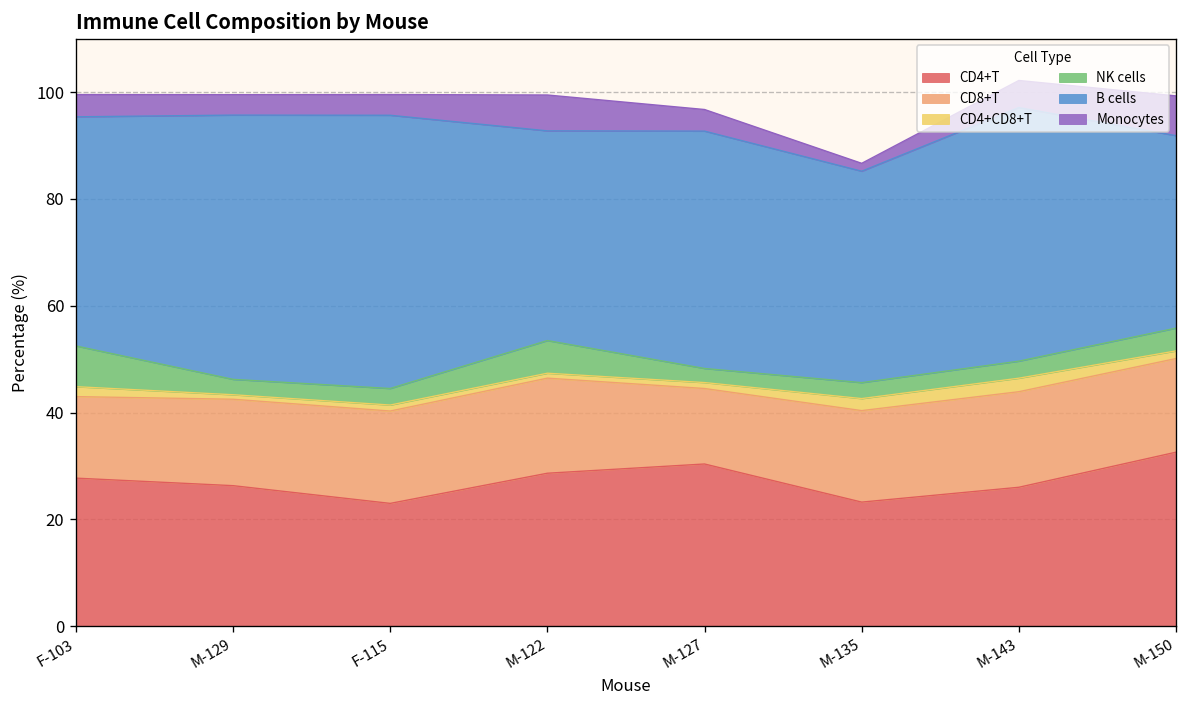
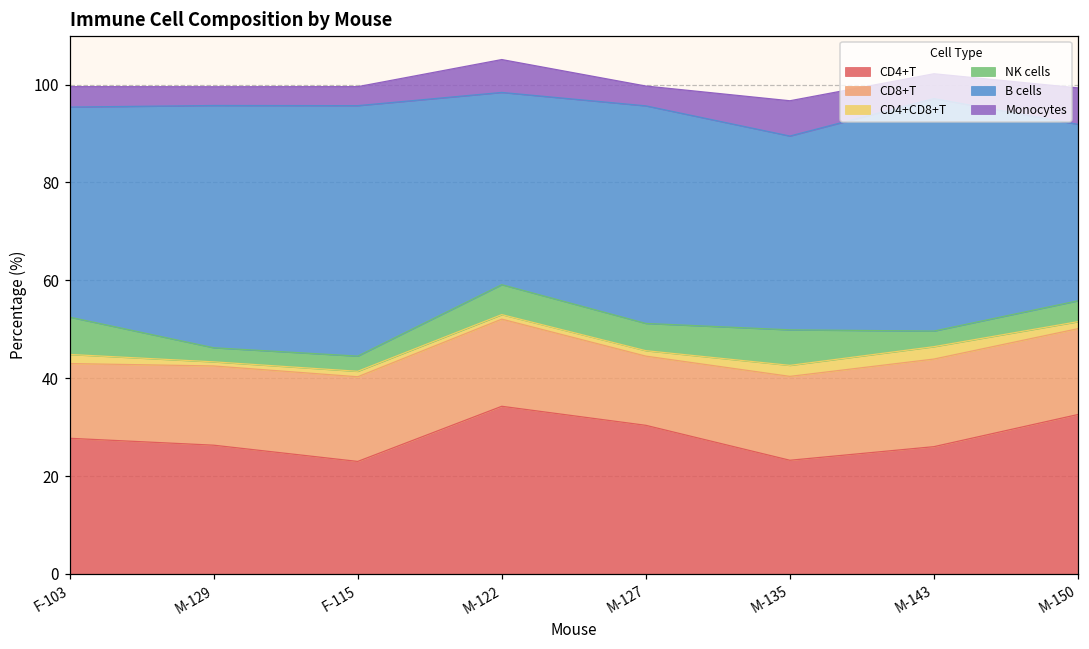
  {
    "CD4+T": {
      "F-103": 28,
      "M-129": 26,
      "F-115": 23,
-     "M-122": 29,
+     "M-122": 34,
      "M-127": 30,
      "M-135": 23,
      "M-143": 26,
      "M-150": 33
    },
    "NK cells": {
      "F-103": 8,
      "M-129": 3,
      "F-115": 3,
      "M-122": 6,
-     "M-127": 3,
-     "M-135": 3,
+     "M-127": 6,
+     "M-135": 7,
      "M-143": 3,
      "M-150": 4
    },
    "B cells": {
      "F-103": 43,
      "M-129": 50,
      "F-115": 51,
      "M-122": 39,
      "M-127": 44,
      "M-135": 40,
      "M-150": 36
    },
    "Monocytes": {
      "F-103": 4,
      "M-129": 4,
      "F-115": 4,
      "M-122": 7,
      "M-127": 4,
-     "M-135": 1,
+     "M-135": 7,
      "M-150": 7
    }
  }
